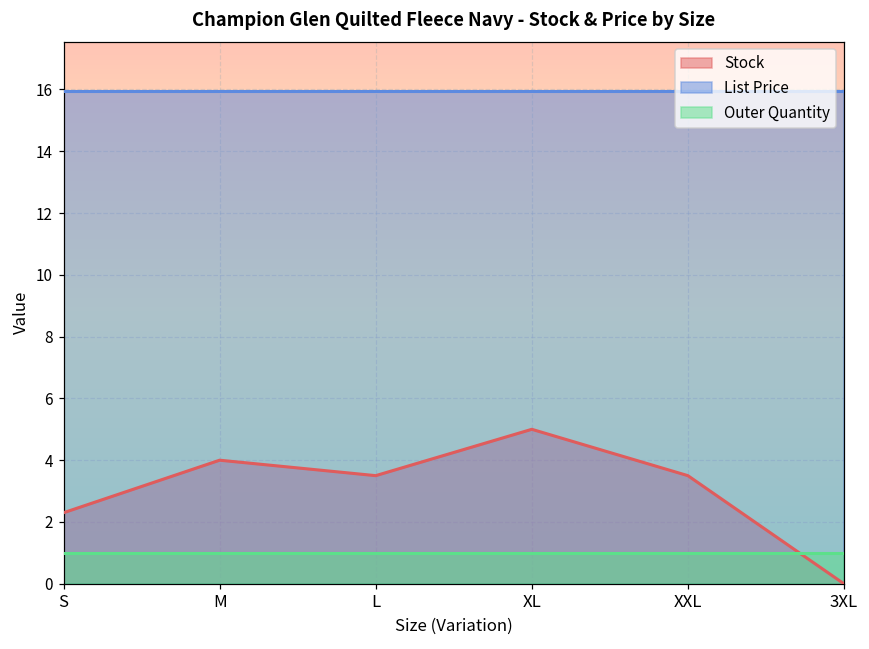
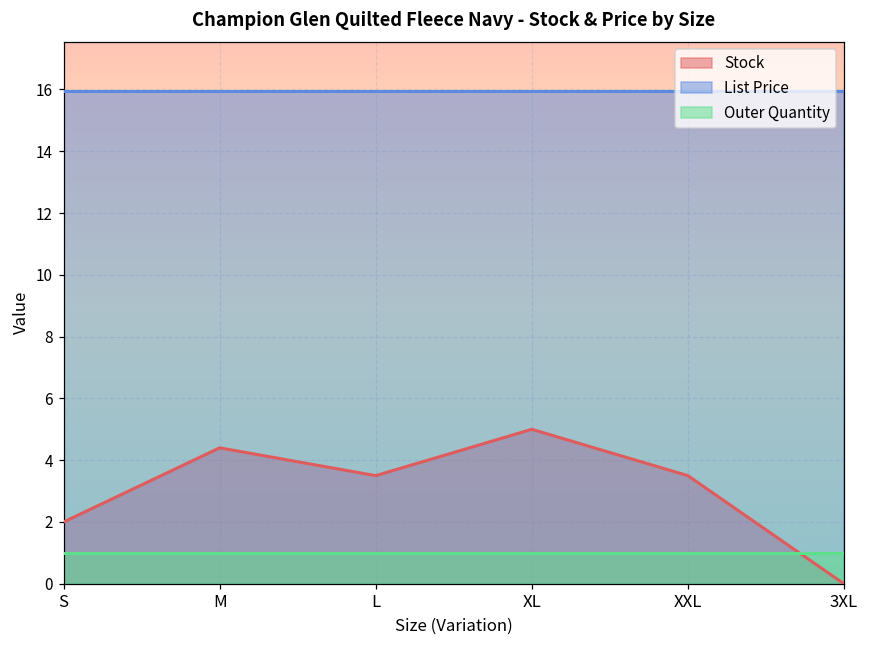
  {
    "Stock": {
-     "S": 2.3,
-     "M": 4.0,
+     "S": 2.0,
+     "M": 4.4,
      "L": 3.5,
      "XL": 5.0,
      "XXL": 3.5,
      "3XL": 0.0
    },
    "List Price": {
      "S": 16.0,
      "M": 16.0,
      "L": 16.0,
      "XL": 16.0,
      "3XL": 16.0
    },
    "Outer Quantity": {
      "S": 1.0,
      "M": 1.0,
      "L": 1.0,
      "XL": 1.0,
      "XXL": 1.0,
      "3XL": 1.0
    }
  }
